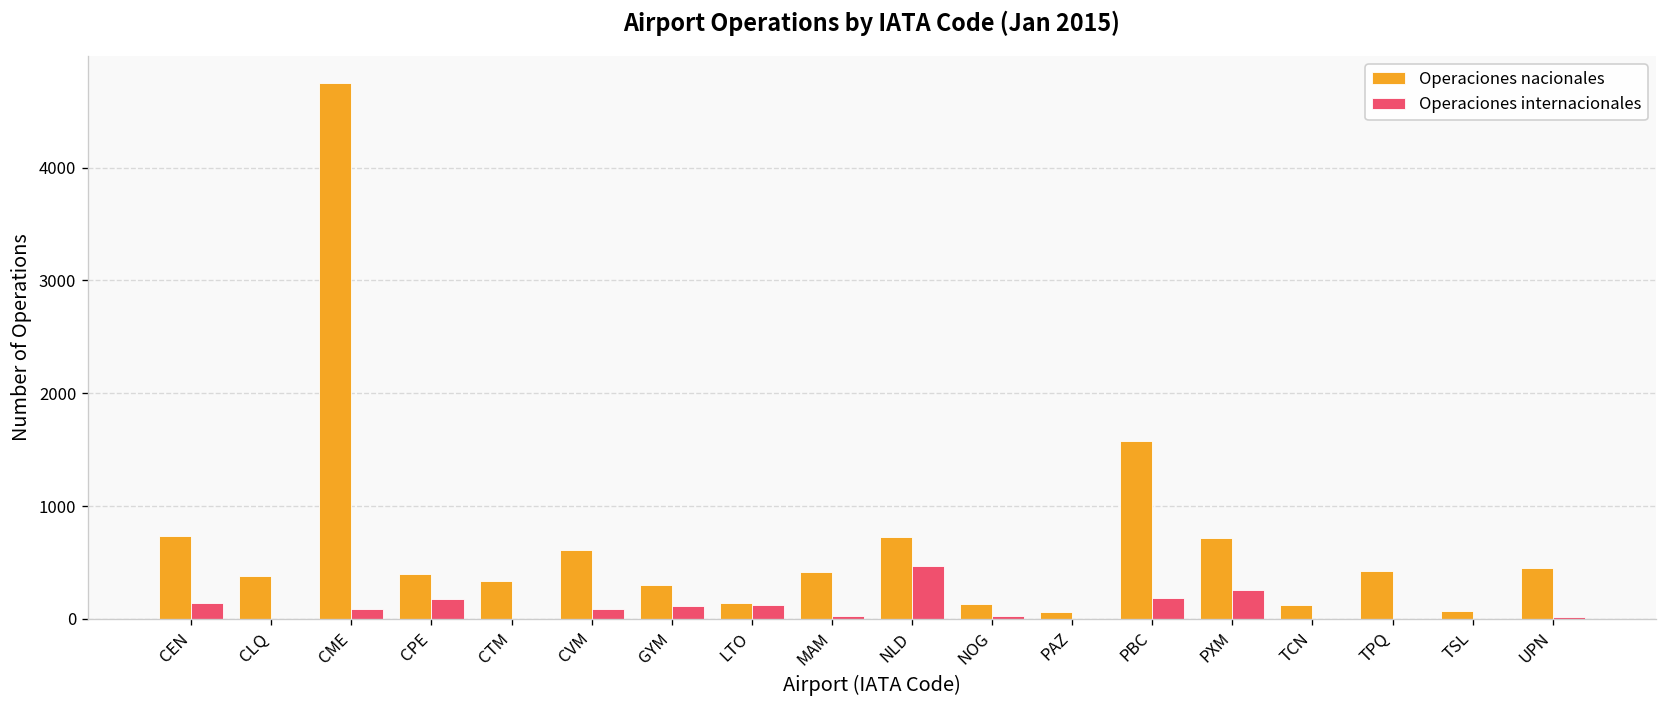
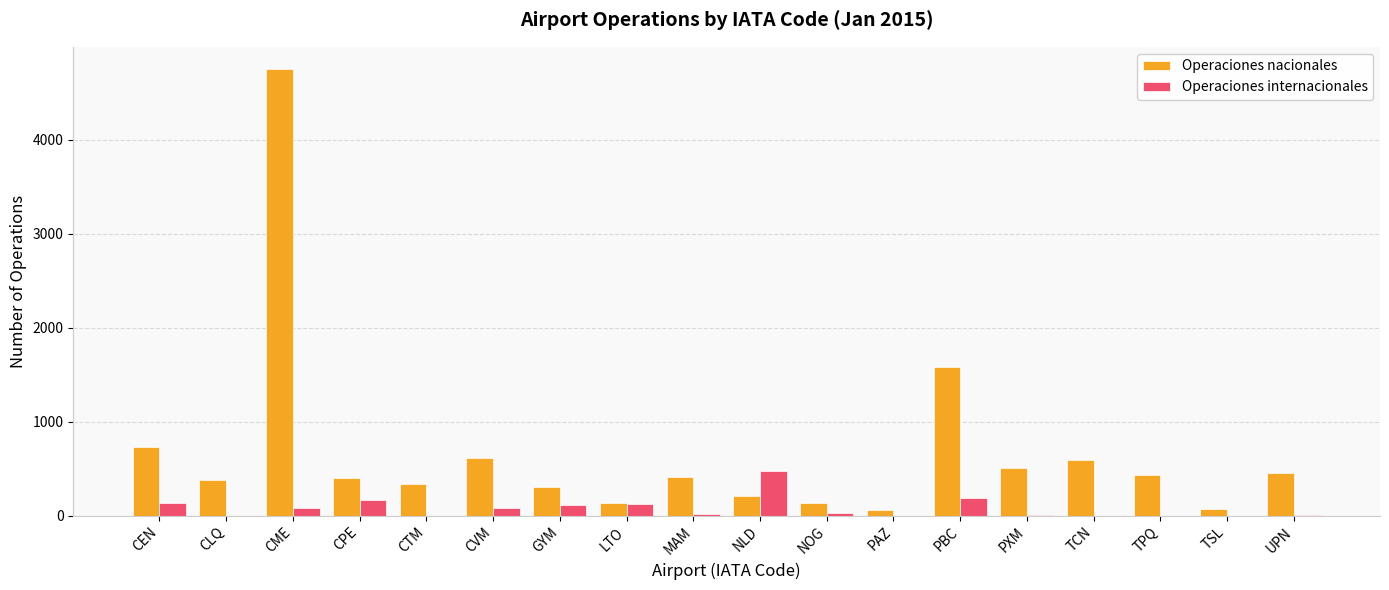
  {
    "Operaciones nacionales": {
      "CEN": 700,
      "CLQ": 400,
      "CME": 4800,
      "CPE": 400,
      "CTM": 300,
      "CVM": 600,
      "GYM": 300,
      "LTO": 100,
      "MAM": 400,
-     "NLD": 700,
+     "NLD": 200,
      "NOG": 100,
      "PAZ": 100,
      "PBC": 1600,
-     "PXM": 700,
-     "TCN": 100,
+     "PXM": 500,
+     "TCN": 600,
      "TPQ": 400,
      "TSL": 100,
      "UPN": 500
    },
    "Operaciones internacionales": {
      "CEN": 100,
      "CLQ": 0,
      "CME": 100,
      "CPE": 200,
      "CTM": 0,
      "CVM": 100,
      "GYM": 100,
      "LTO": 100,
      "NLD": 500,
      "PAZ": 0,
      "PBC": 200,
-     "PXM": 300,
+     "PXM": 0,
      "TCN": 0,
      "TPQ": 0,
      "TSL": 0
    }
  }
